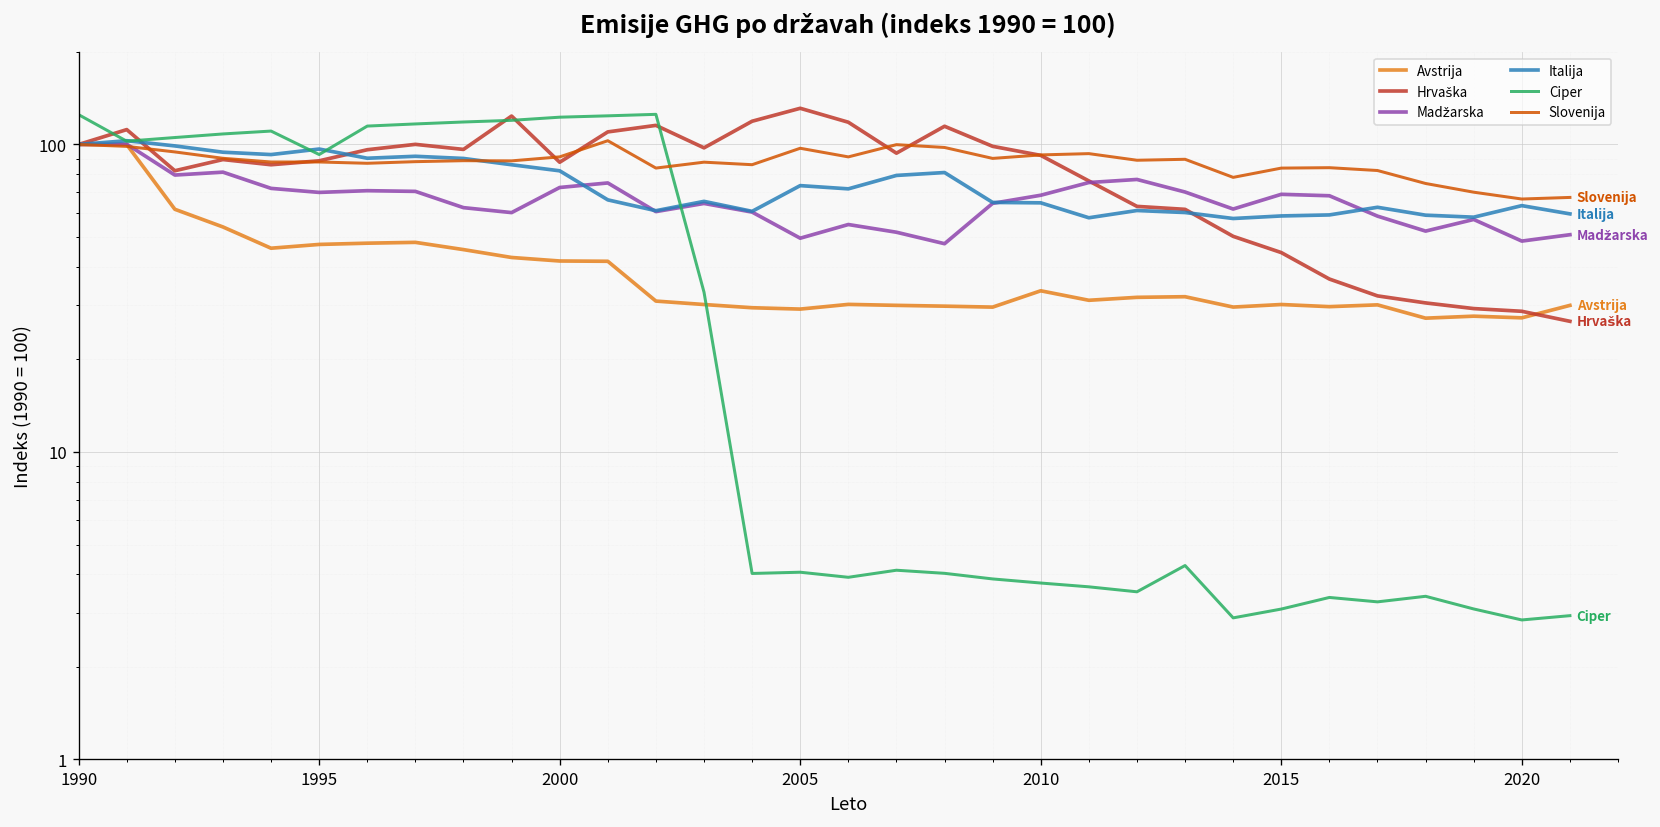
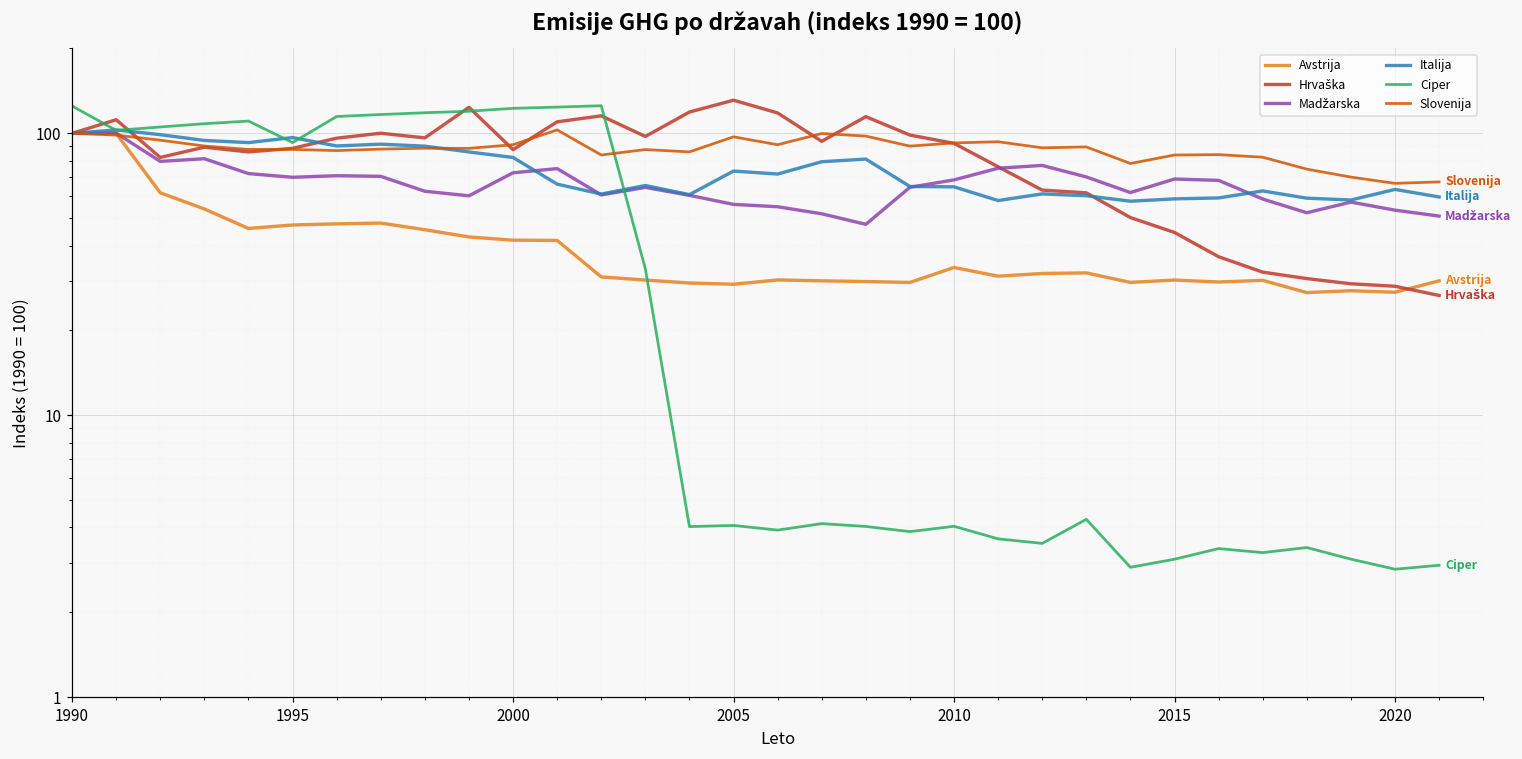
  {
    "Madžarska": {
      "1995": 70,
      "2000": 72,
-     "2005": 50,
+     "2005": 56,
      "2010": 68,
      "2015": 69,
-     "2020": 49
+     "2020": 53
    },
    "Italija": {
      "1995": 97,
      "2000": 82,
      "2005": 73,
      "2010": 65,
      "2015": 59,
      "2020": 63
    },
    "Ciper": {
      "1990": 130,
      "1995": 93,
      "2000": 120,
      "2005": 4.1,
-     "2010": 3.7,
+     "2010": 4.0,
      "2015": 3.1,
      "2020": 2.8
    }
  }
